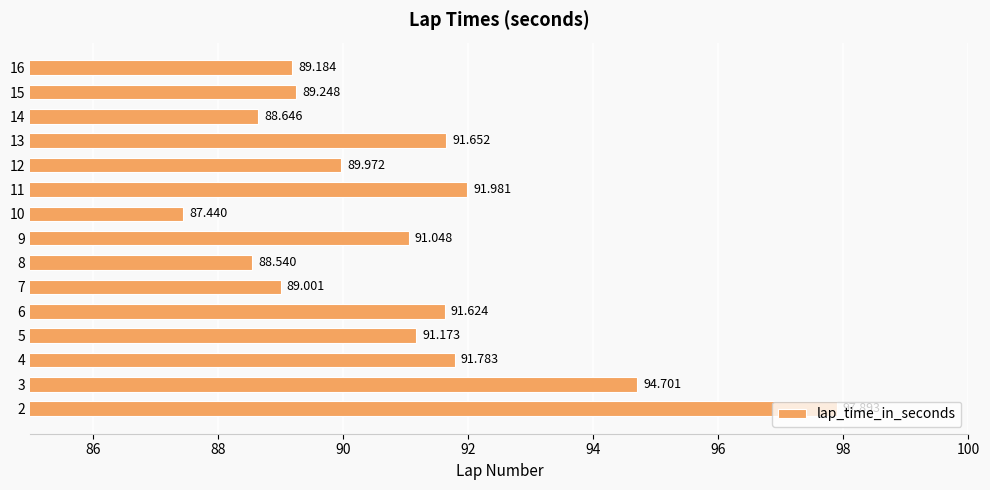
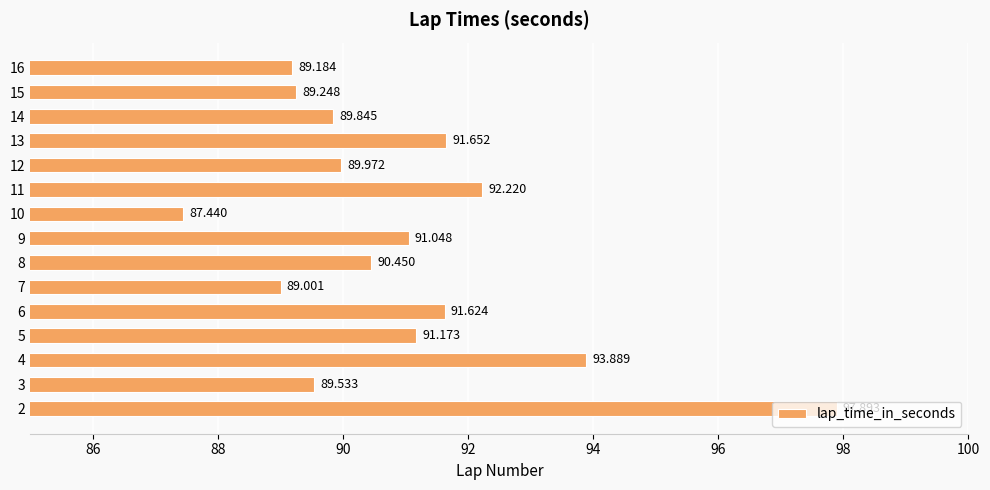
  {
    "16": 89.184,
    "15": 89.248,
-   "14": 88.646,
+   "14": 89.845,
    "13": 91.652,
    "12": 89.972,
-   "11": 91.981,
+   "11": 92.220,
    "10": 87.440,
    "9": 91.048,
-   "8": 88.540,
+   "8": 90.450,
    "7": 89.001,
    "6": 91.624,
    "5": 91.173,
-   "4": 91.783,
-   "3": 94.701
+   "4": 93.889,
+   "3": 89.533
  }
